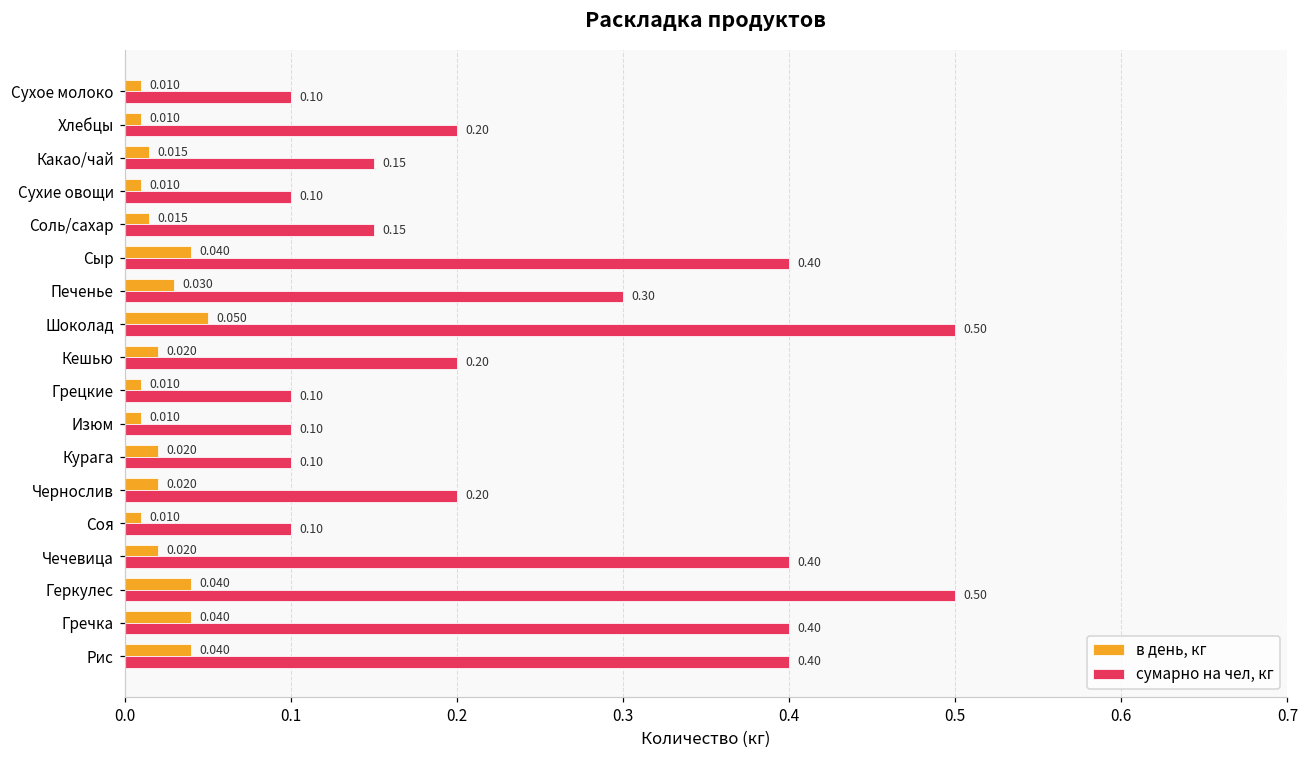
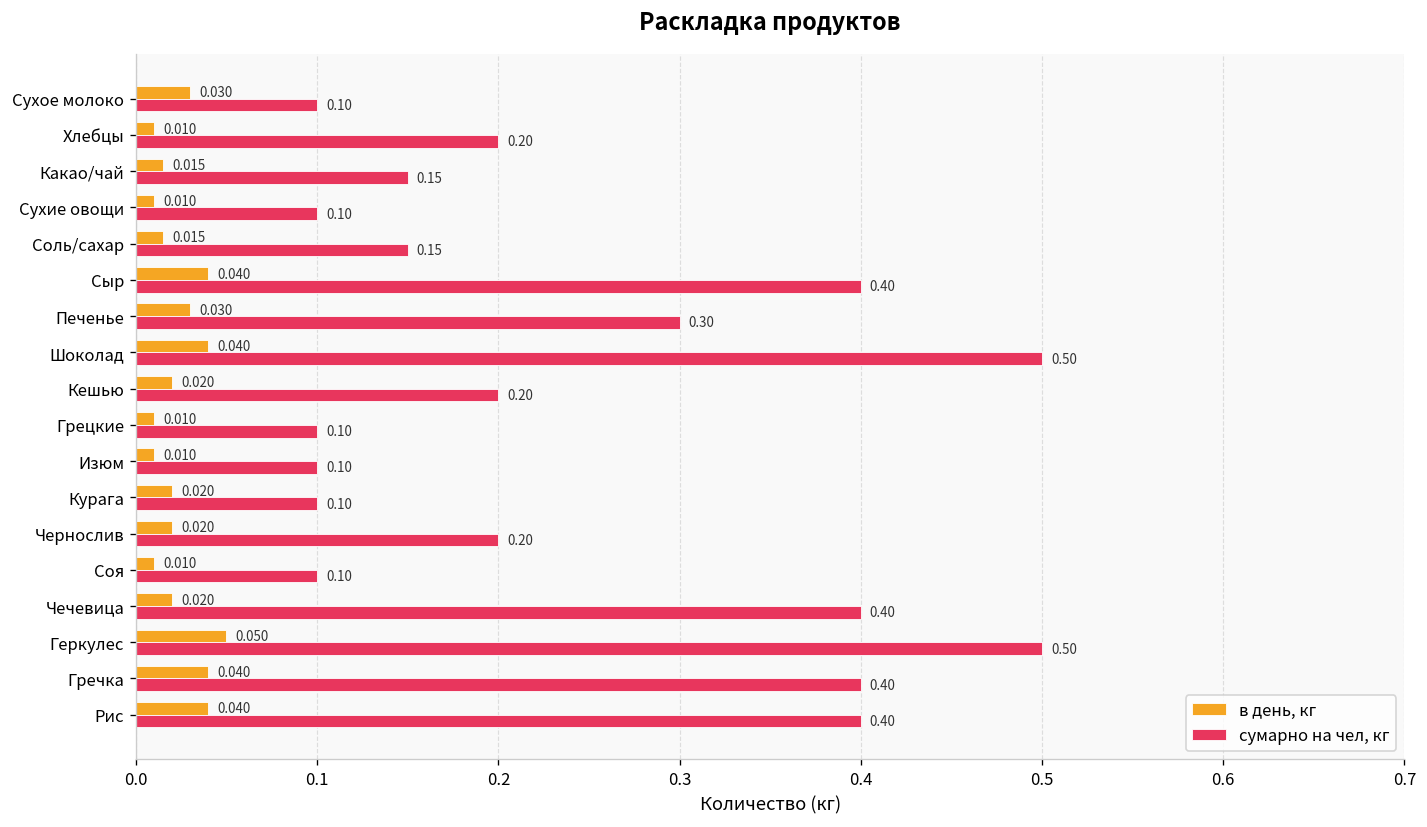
  {
    "в день, кг": {
-     "Сухое молоко": 0.010,
+     "Сухое молоко": 0.030,
      "Хлебцы": 0.010,
      "Какао/чай": 0.015,
      "Сухие овощи": 0.010,
      "Соль/сахар": 0.015,
      "Сыр": 0.040,
      "Печенье": 0.030,
-     "Шоколад": 0.050,
+     "Шоколад": 0.040,
      "Кешью": 0.020,
      "Грецкие": 0.010,
      "Изюм": 0.010,
      "Курага": 0.020,
      "Чернослив": 0.020,
      "Соя": 0.010,
      "Чечевица": 0.020,
-     "Геркулес": 0.040,
+     "Геркулес": 0.050,
      "Гречка": 0.040,
      "Рис": 0.040
    },
    "сумарно на чел, кг": {
      "Сухое молоко": 0.10,
      "Хлебцы": 0.20,
      "Какао/чай": 0.15,
      "Сухие овощи": 0.10,
      "Соль/сахар": 0.15,
      "Сыр": 0.40,
      "Печенье": 0.30,
      "Шоколад": 0.50,
      "Кешью": 0.20,
      "Грецкие": 0.10,
      "Изюм": 0.10,
      "Курага": 0.10,
      "Чернослив": 0.20,
      "Соя": 0.10,
      "Чечевица": 0.40,
      "Геркулес": 0.50,
      "Гречка": 0.40,
      "Рис": 0.40
    }
  }
